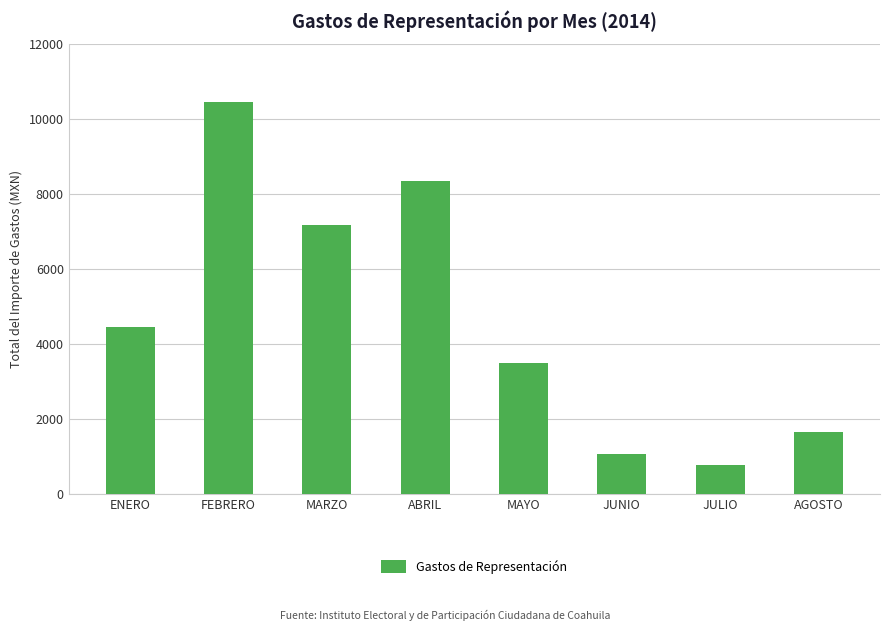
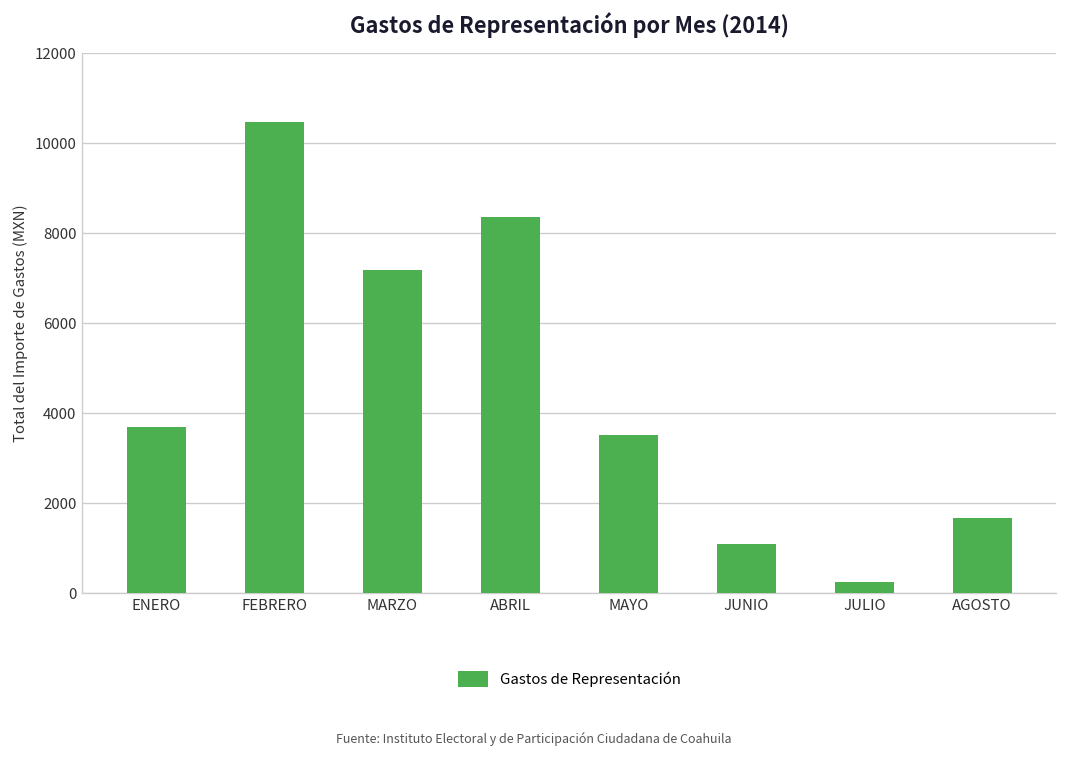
  {
-   "ENERO": 4500,
+   "ENERO": 3700,
    "FEBRERO": 10500,
    "MARZO": 7200,
    "ABRIL": 8300,
    "MAYO": 3500,
    "JUNIO": 1100,
-   "JULIO": 800,
+   "JULIO": 300,
    "AGOSTO": 1700
  }
